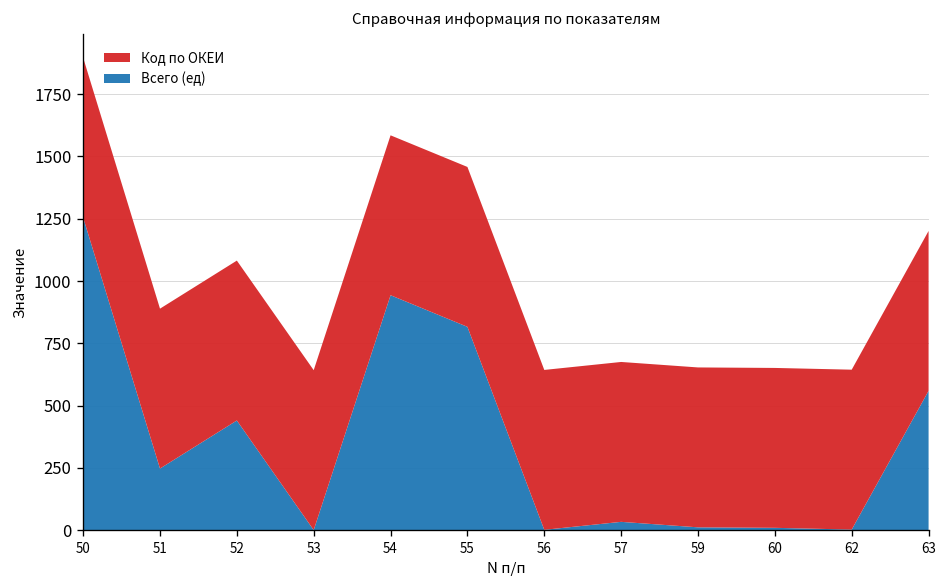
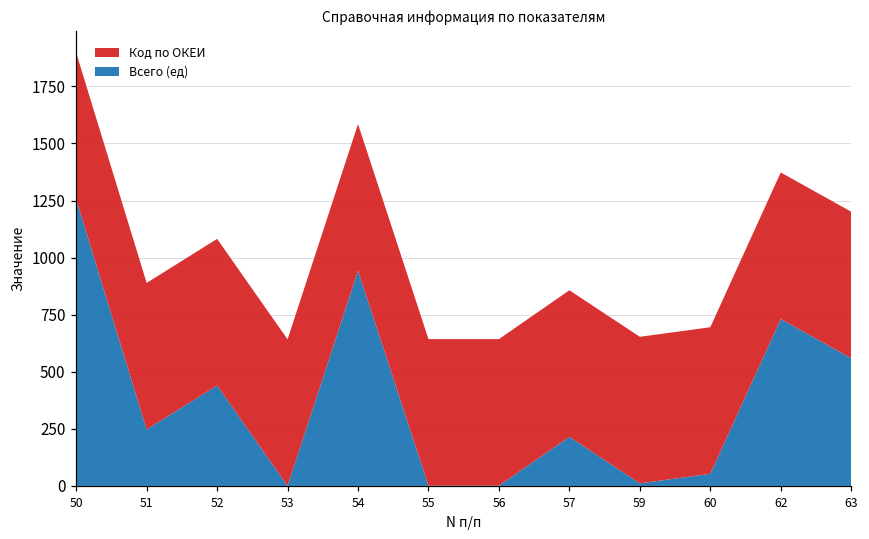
  {
    "Всего (ед)": {
      "50": 1260,
      "51": 250,
      "52": 440,
      "53": 0,
      "54": 940,
-     "55": 820,
-     "57": 30,
-     "60": 10,
-     "62": 0,
+     "55": 0,
+     "57": 220,
+     "60": 50,
+     "62": 730,
      "63": 560
    },
    "Код по ОКЕИ": {
      "50": 640,
      "51": 640,
      "52": 640,
      "53": 640,
      "54": 640,
      "55": 640,
      "56": 640,
      "57": 640,
      "59": 640,
      "60": 640,
      "62": 640,
      "63": 640
    }
  }
